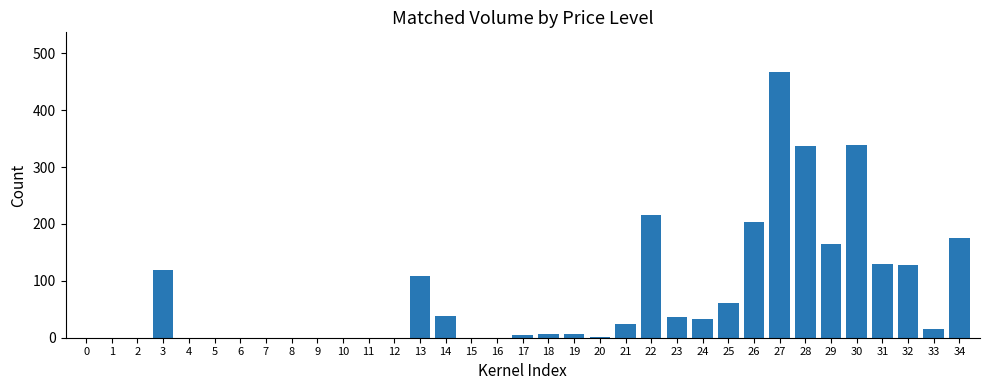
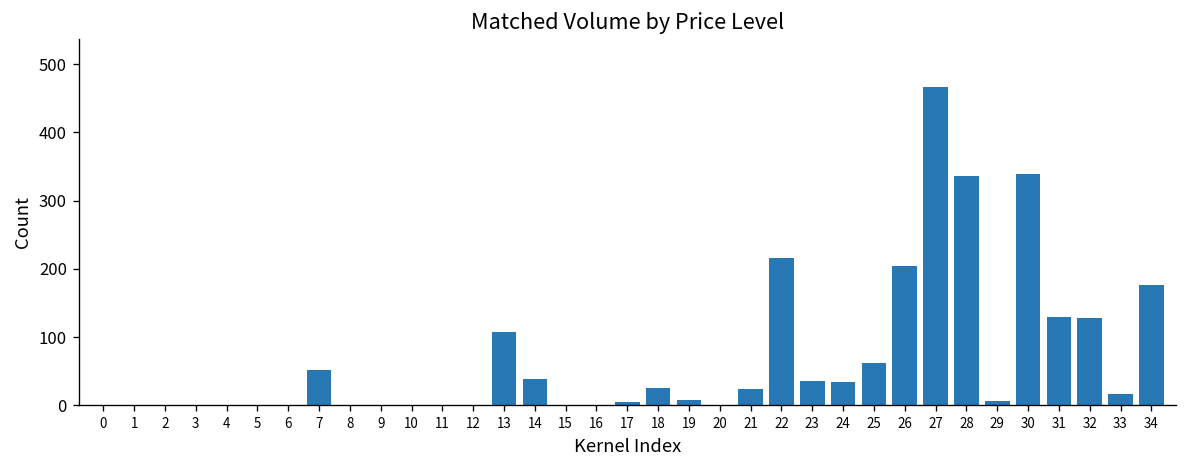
  {
    "0": 0,
    "1": 0,
    "2": 0,
-   "3": 120,
+   "3": 0,
    "4": 0,
    "5": 0,
    "6": 0,
-   "7": 0,
+   "7": 50,
    "8": 0,
    "9": 0,
    "10": 0,
    "11": 0,
    "12": 0,
    "13": 110,
    "14": 40,
    "15": 0,
    "17": 0,
-   "18": 10,
+   "18": 30,
    "19": 10,
    "21": 20,
    "22": 220,
    "23": 40,
    "24": 30,
    "25": 60,
    "26": 200,
    "27": 470,
    "28": 340,
-   "29": 170,
+   "29": 10,
    "30": 340,
    "31": 130,
    "32": 130,
    "33": 20,
    "34": 180
  }
